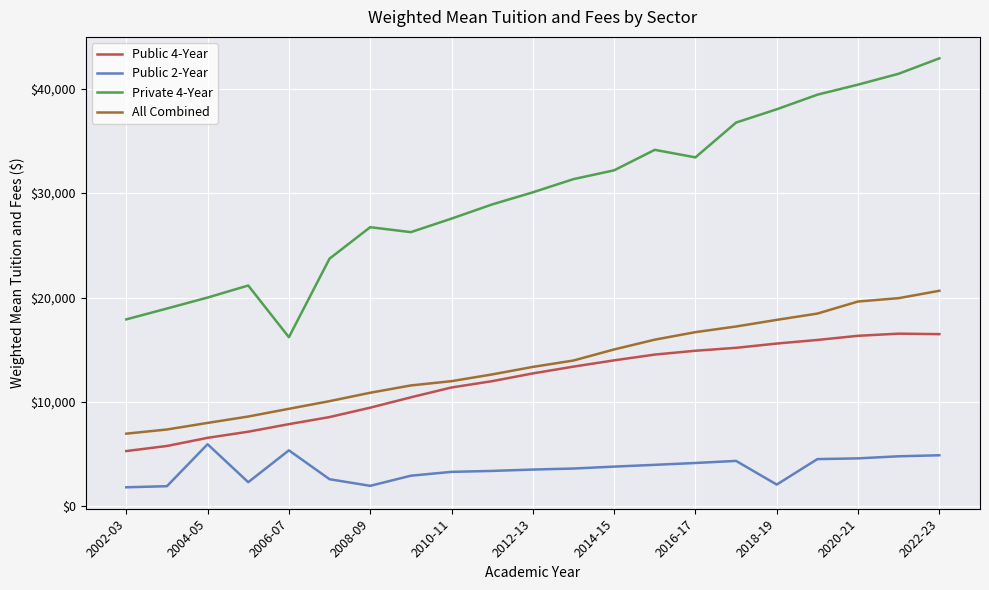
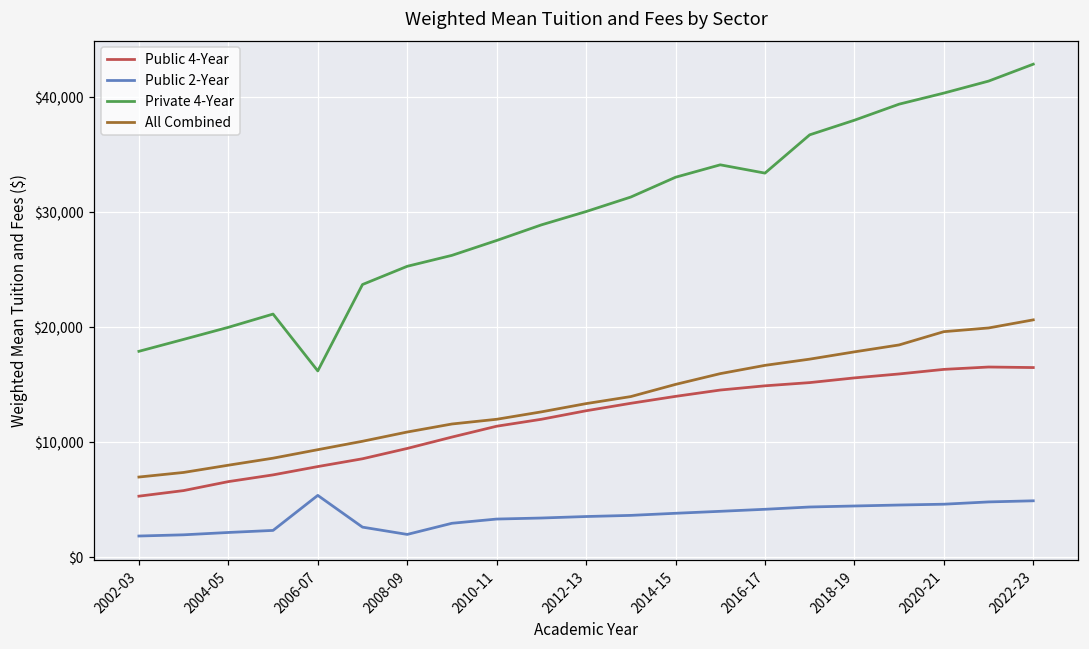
  {
    "Public 2-Year": {
      "2002-03": "$1,800",
-     "2004-05": "$6,000",
+     "2004-05": "$2,100",
      "2006-07": "$5,400",
      "2008-09": "$2,000",
      "2010-11": "$3,300",
      "2012-13": "$3,500",
      "2014-15": "$3,800",
      "2016-17": "$4,200",
-     "2018-19": "$2,100",
+     "2018-19": "$4,400",
      "2020-21": "$4,600",
      "2022-23": "$4,900"
    },
    "Private 4-Year": {
      "2002-03": "$17,900",
      "2004-05": "$20,000",
      "2006-07": "$16,200",
-     "2008-09": "$26,700",
+     "2008-09": "$25,300",
      "2010-11": "$27,600",
      "2012-13": "$30,100",
-     "2014-15": "$32,200",
+     "2014-15": "$33,100",
      "2016-17": "$33,400",
      "2018-19": "$38,000",
      "2020-21": "$40,400",
      "2022-23": "$42,900"
    }
  }
